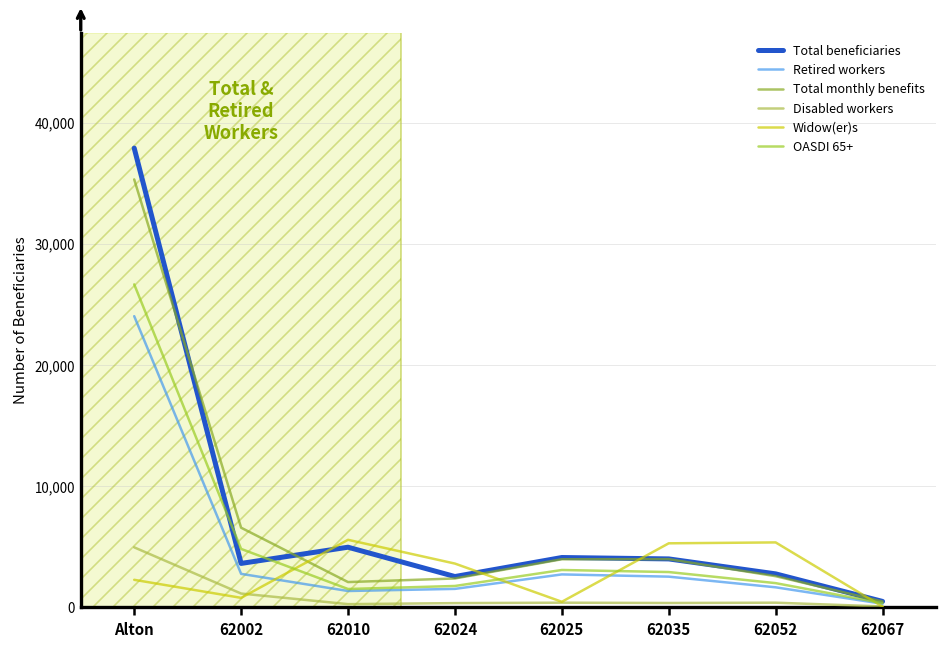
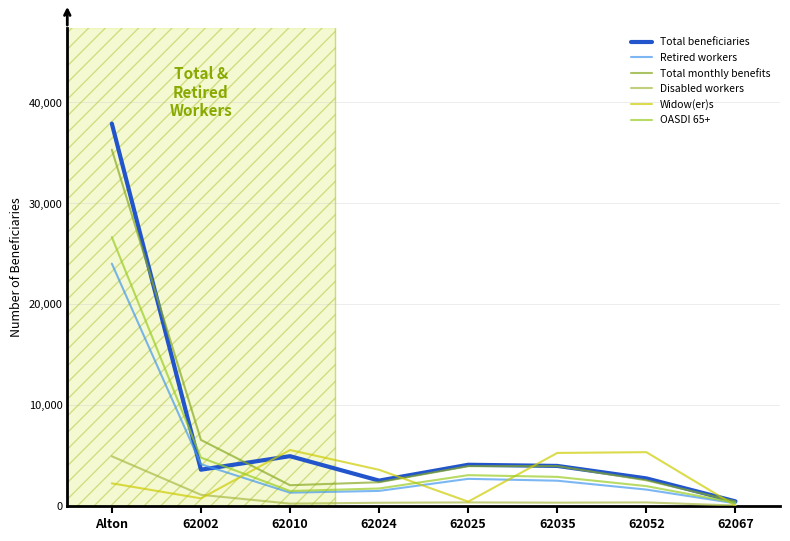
  {
    "Total beneficiaries": {
      "Alton": "37,900",
      "62002": "3,600",
      "62010": "5,000"
    },
    "Retired workers": {
      "Alton": "24,000",
-     "62002": "2,800",
+     "62002": "4,200",
      "62025": "2,700",
      "62035": "2,500",
      "62052": "1,600"
    },
    "Widow(er)s": {
      "Alton": "2,300",
      "62002": "800",
      "62010": "5,600",
      "62024": "3,600",
      "62035": "5,300",
      "62052": "5,400"
    }
  }
